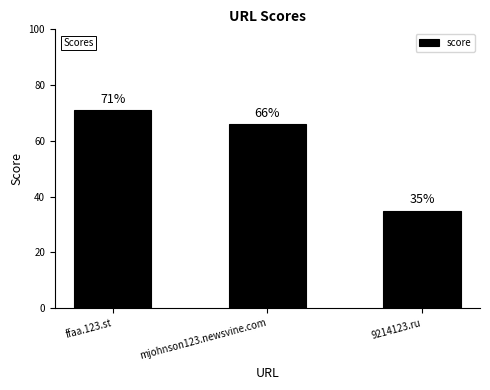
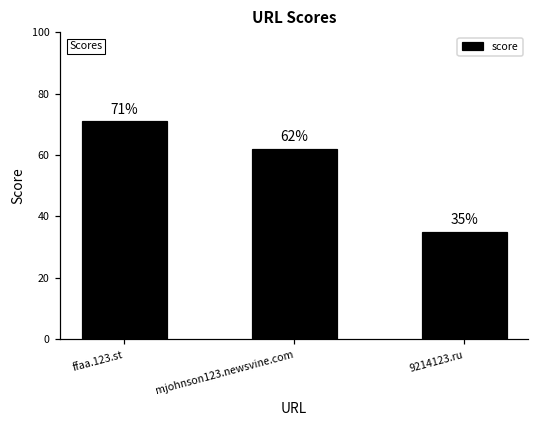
  {
    "ffaa.123.st": "71%",
-   "mjohnson123.newsvine.com": "66%",
+   "mjohnson123.newsvine.com": "62%",
    "9214123.ru": "35%"
  }
